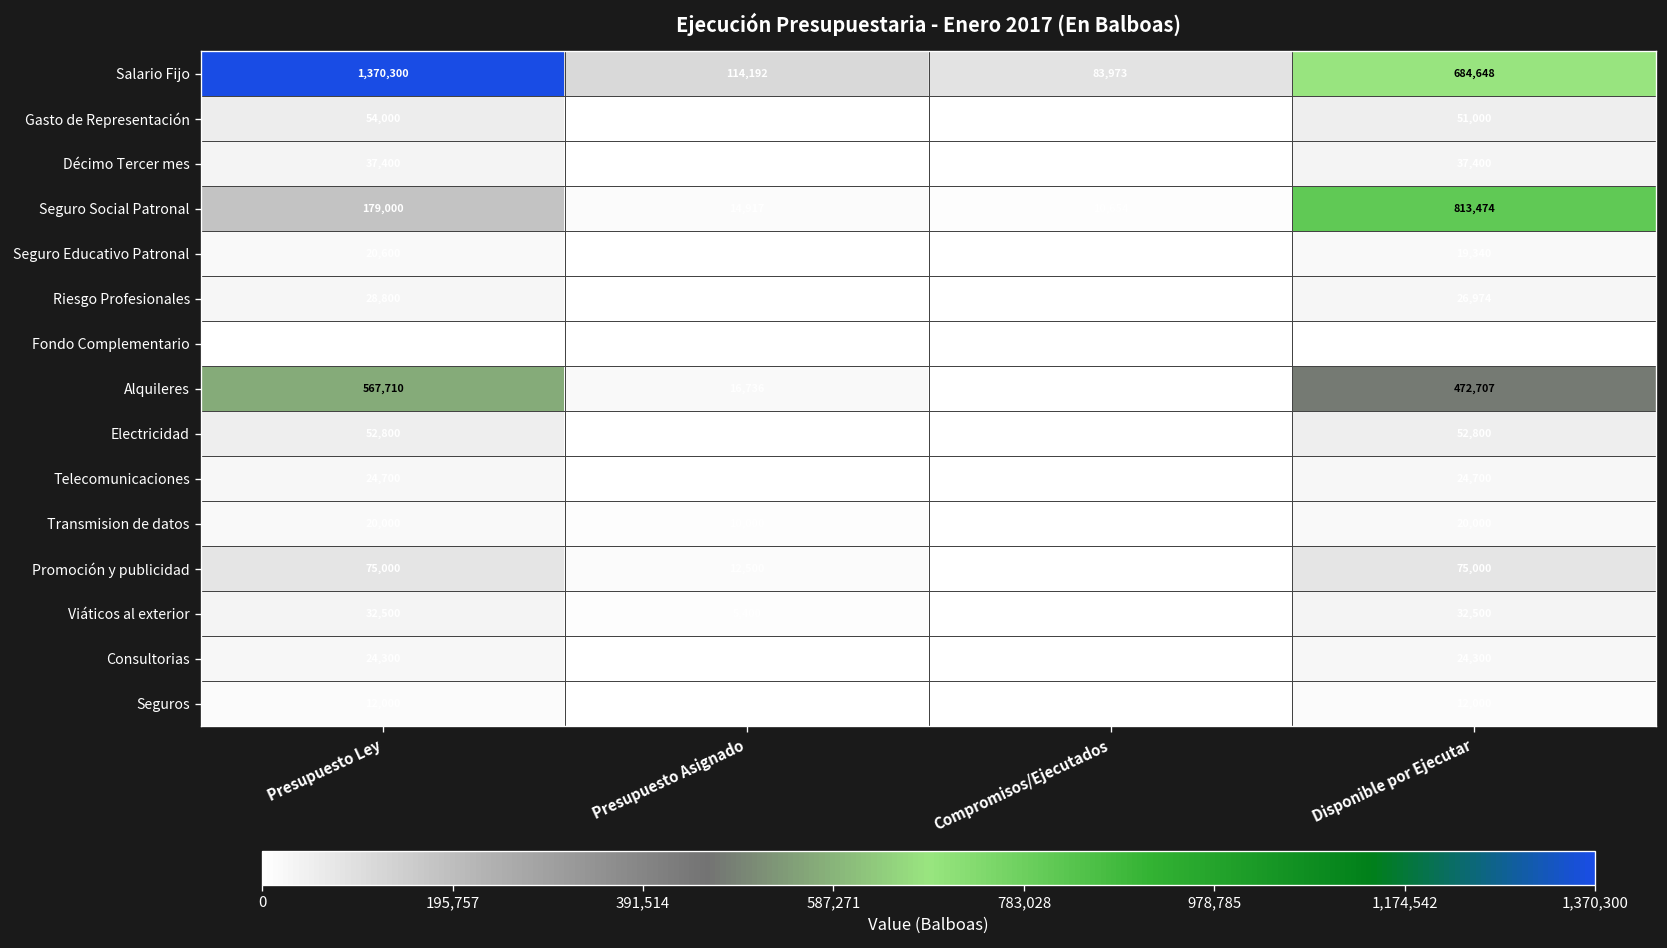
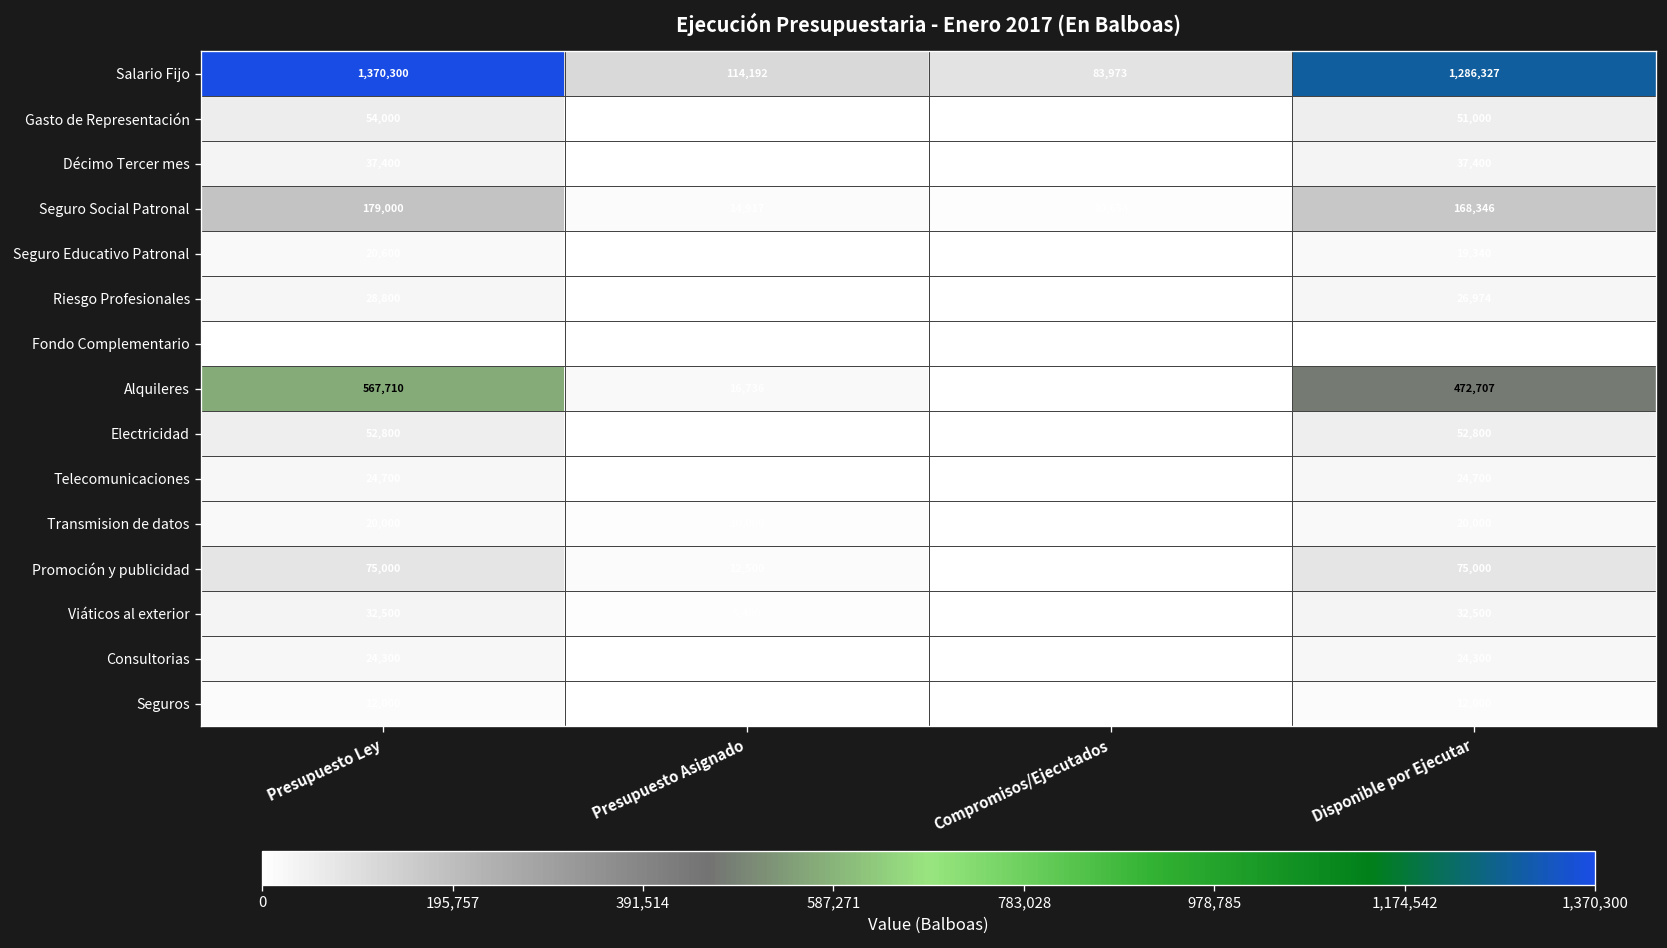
  {
    "Salario Fijo": {
      "Presupuesto Ley": "1,370,300",
-     "Disponible por Ejecutar": "684,648"
+     "Disponible por Ejecutar": "1,286,327"
    },
    "Seguro Social Patronal": {
      "Presupuesto Ley": "179,000",
-     "Disponible por Ejecutar": "813,474"
+     "Disponible por Ejecutar": "168,346"
    },
    "Alquileres": {
      "Presupuesto Ley": "567,710",
      "Disponible por Ejecutar": "472,707"
    }
  }
